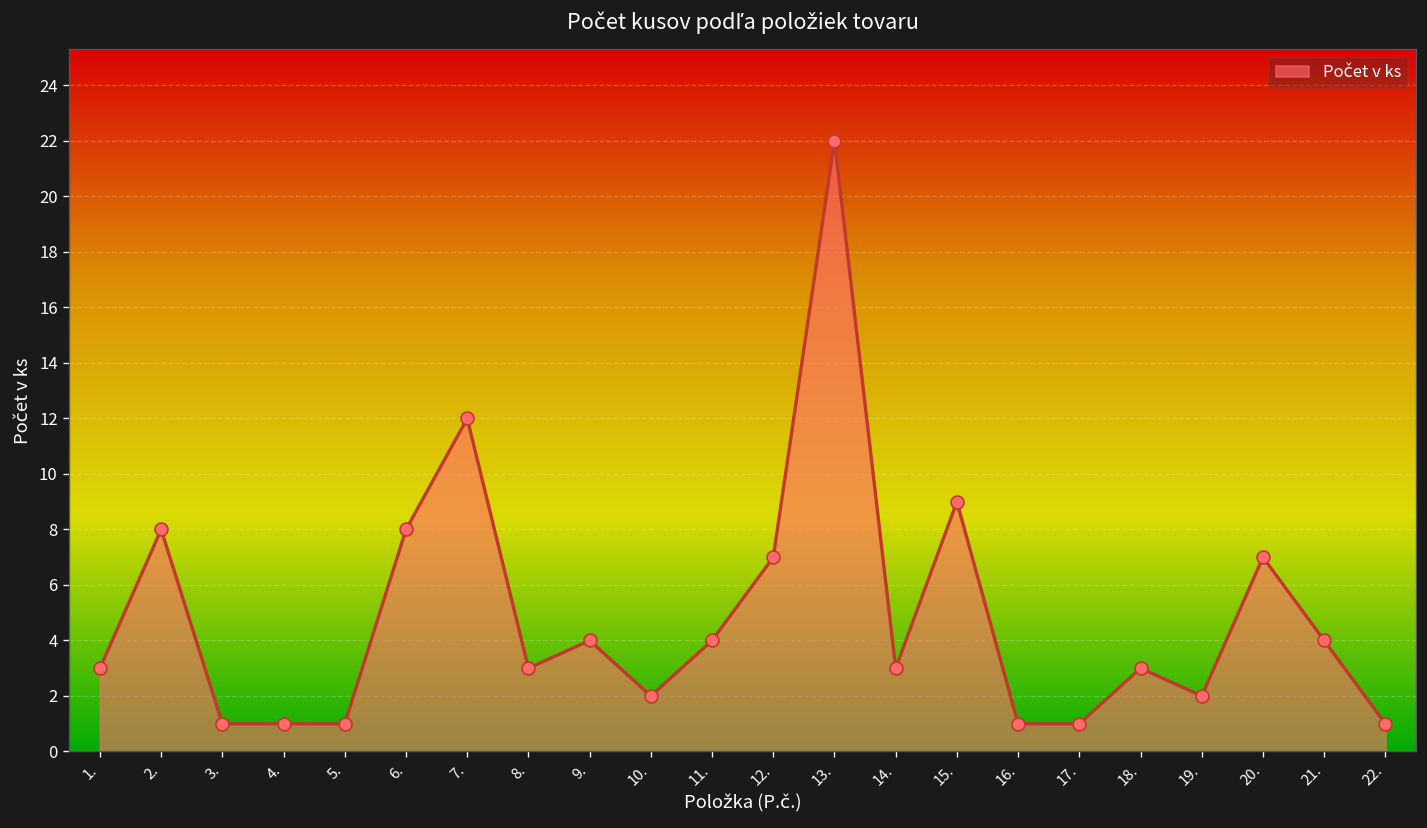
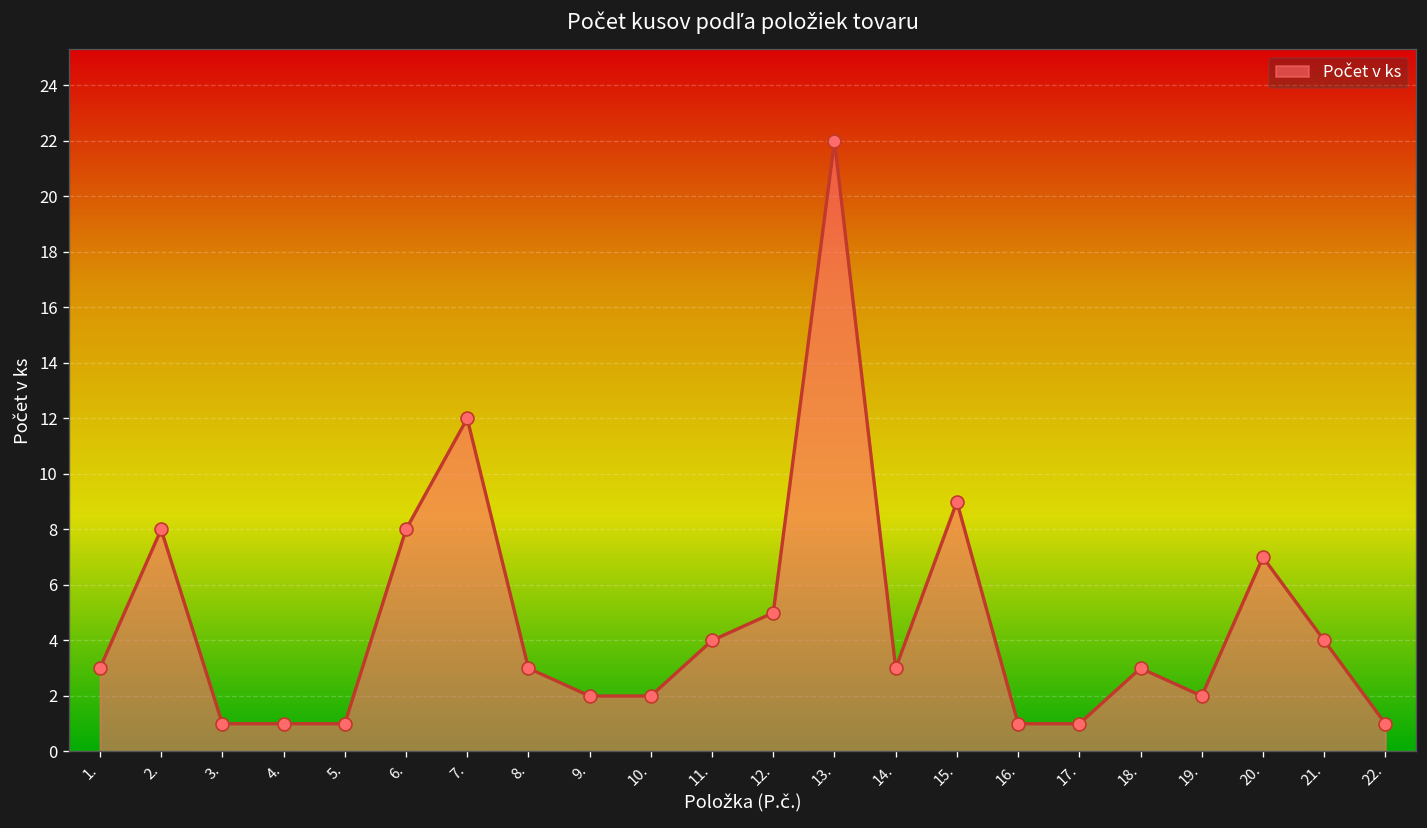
  {
    "1.": 3,
    "2.": 8,
    "3.": 1,
    "4.": 1,
    "5.": 1,
    "6.": 8,
    "7.": 12,
    "8.": 3,
-   "9.": 4,
+   "9.": 2,
    "10.": 2,
    "11.": 4,
-   "12.": 7,
+   "12.": 5,
    "13.": 22,
    "14.": 3,
    "15.": 9,
    "16.": 1,
    "17.": 1,
    "18.": 3,
    "19.": 2,
    "20.": 7,
    "21.": 4,
    "22.": 1
  }
